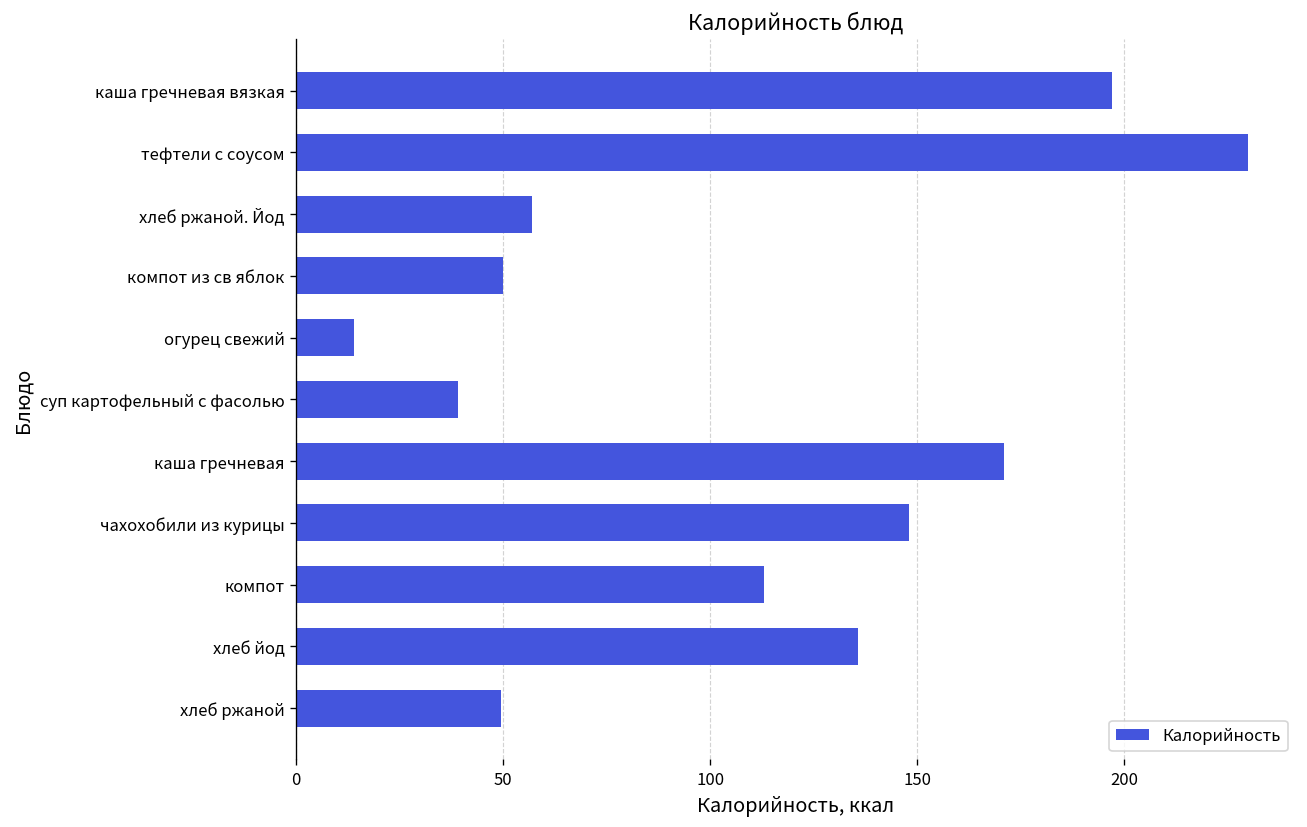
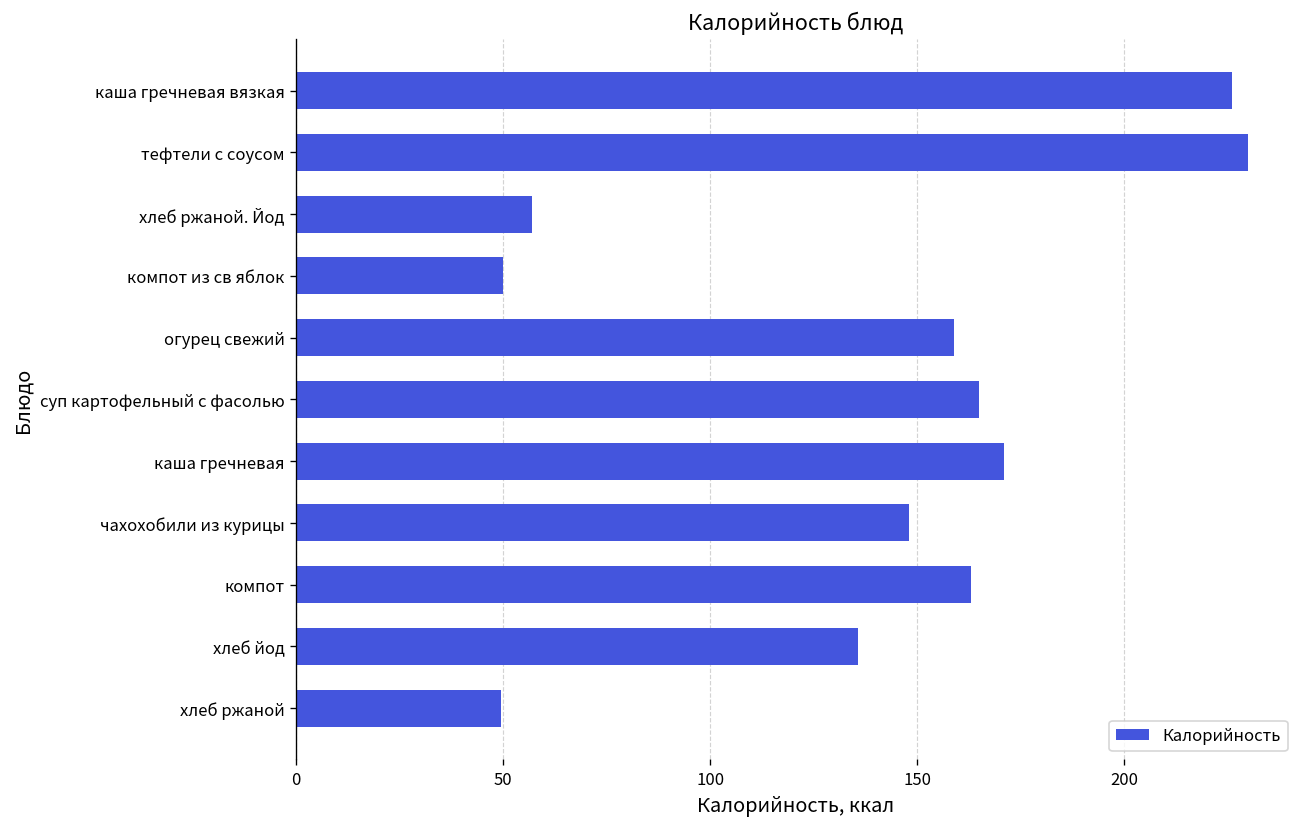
  {
-   "каша гречневая вязкая": 197,
+   "каша гречневая вязкая": 226,
    "тефтели с соусом": 230,
    "хлеб ржаной. Йод": 57,
    "компот из св яблок": 50,
-   "огурец свежий": 14,
-   "суп картофельный с фасолью": 39,
+   "огурец свежий": 159,
+   "суп картофельный с фасолью": 165,
    "каша гречневая": 171,
    "чахохобили из курицы": 148,
-   "компот": 113,
+   "компот": 163,
    "хлеб йод": 136,
    "хлеб ржаной": 50
  }
